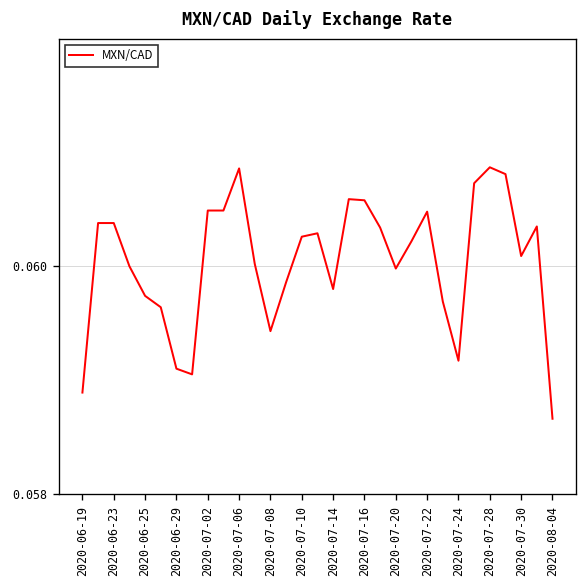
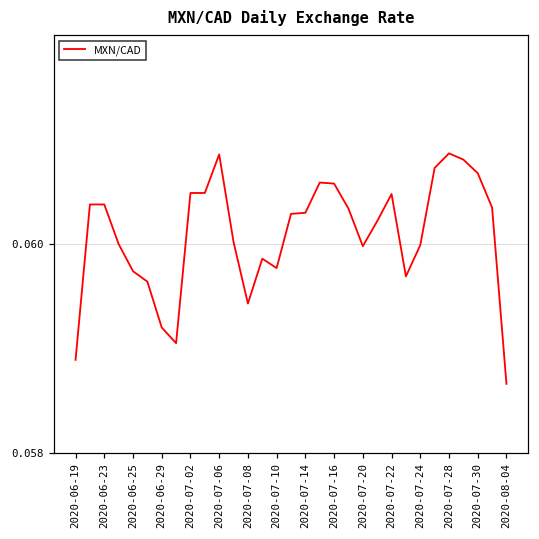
  {
    "2020-06-19": 0.0589,
    "2020-06-23": 0.0604,
    "2020-06-25": 0.0597,
-   "2020-06-29": 0.0591,
+   "2020-06-29": 0.0592,
    "2020-07-02": 0.0605,
    "2020-07-06": 0.0609,
    "2020-07-08": 0.0594,
-   "2020-07-10": 0.0603,
-   "2020-07-14": 0.0598,
+   "2020-07-10": 0.0598,
+   "2020-07-14": 0.0603,
    "2020-07-16": 0.0606,
    "2020-07-20": 0.0600,
    "2020-07-22": 0.0605,
-   "2020-07-24": 0.0592,
+   "2020-07-24": 0.0600,
    "2020-07-28": 0.0609,
-   "2020-07-30": 0.0601,
+   "2020-07-30": 0.0607,
    "2020-08-04": 0.0587
  }
